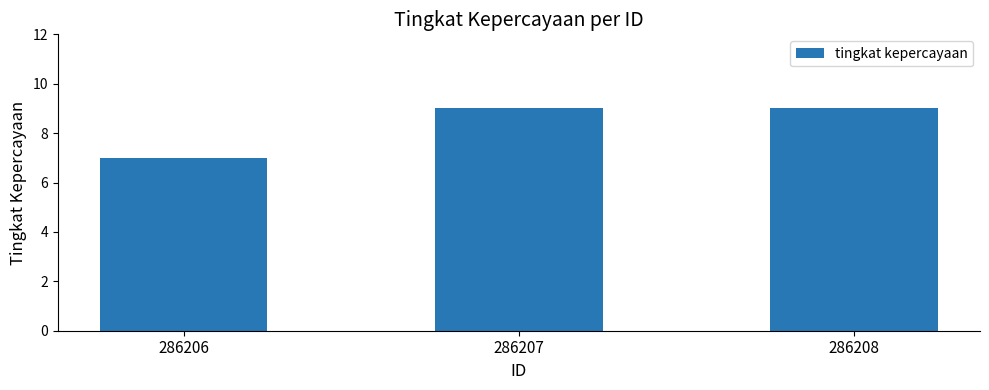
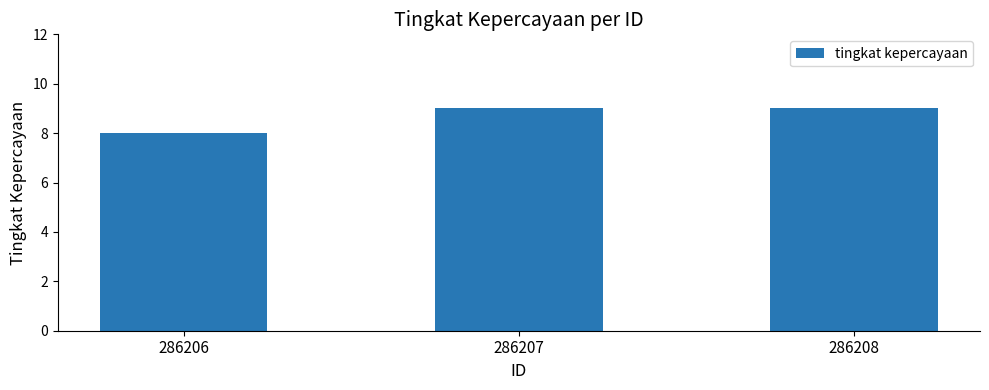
  {
-   "286206": 7,
+   "286206": 8,
    "286207": 9,
    "286208": 9
  }
